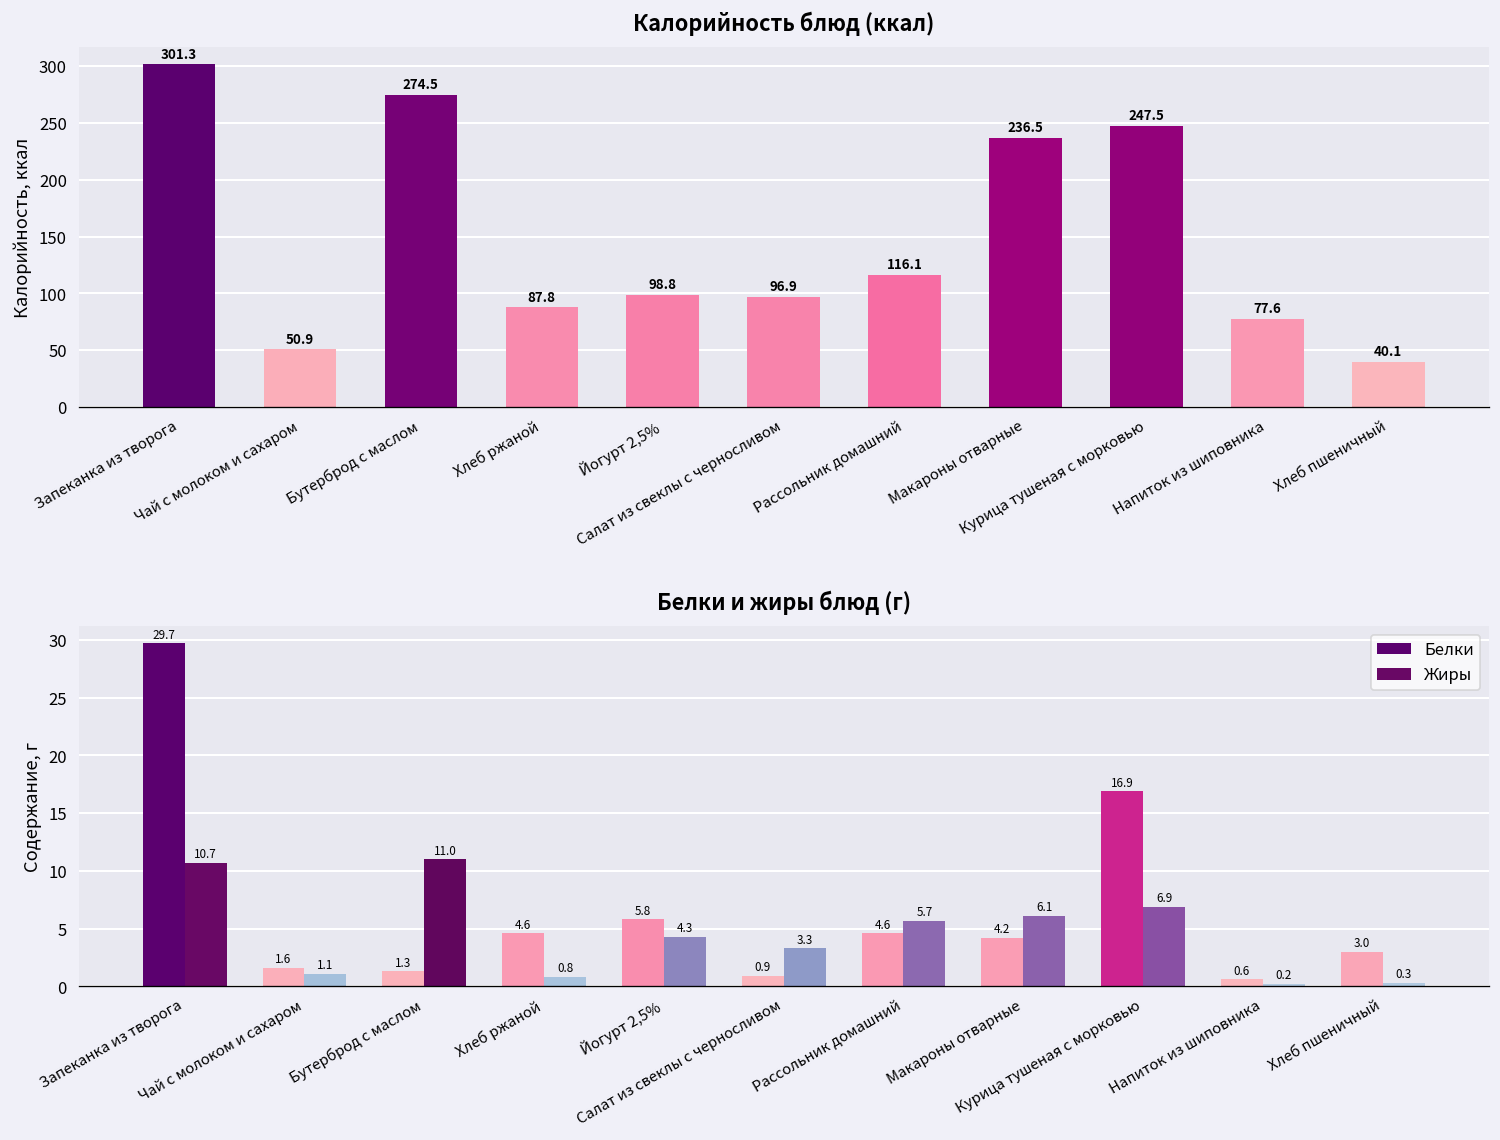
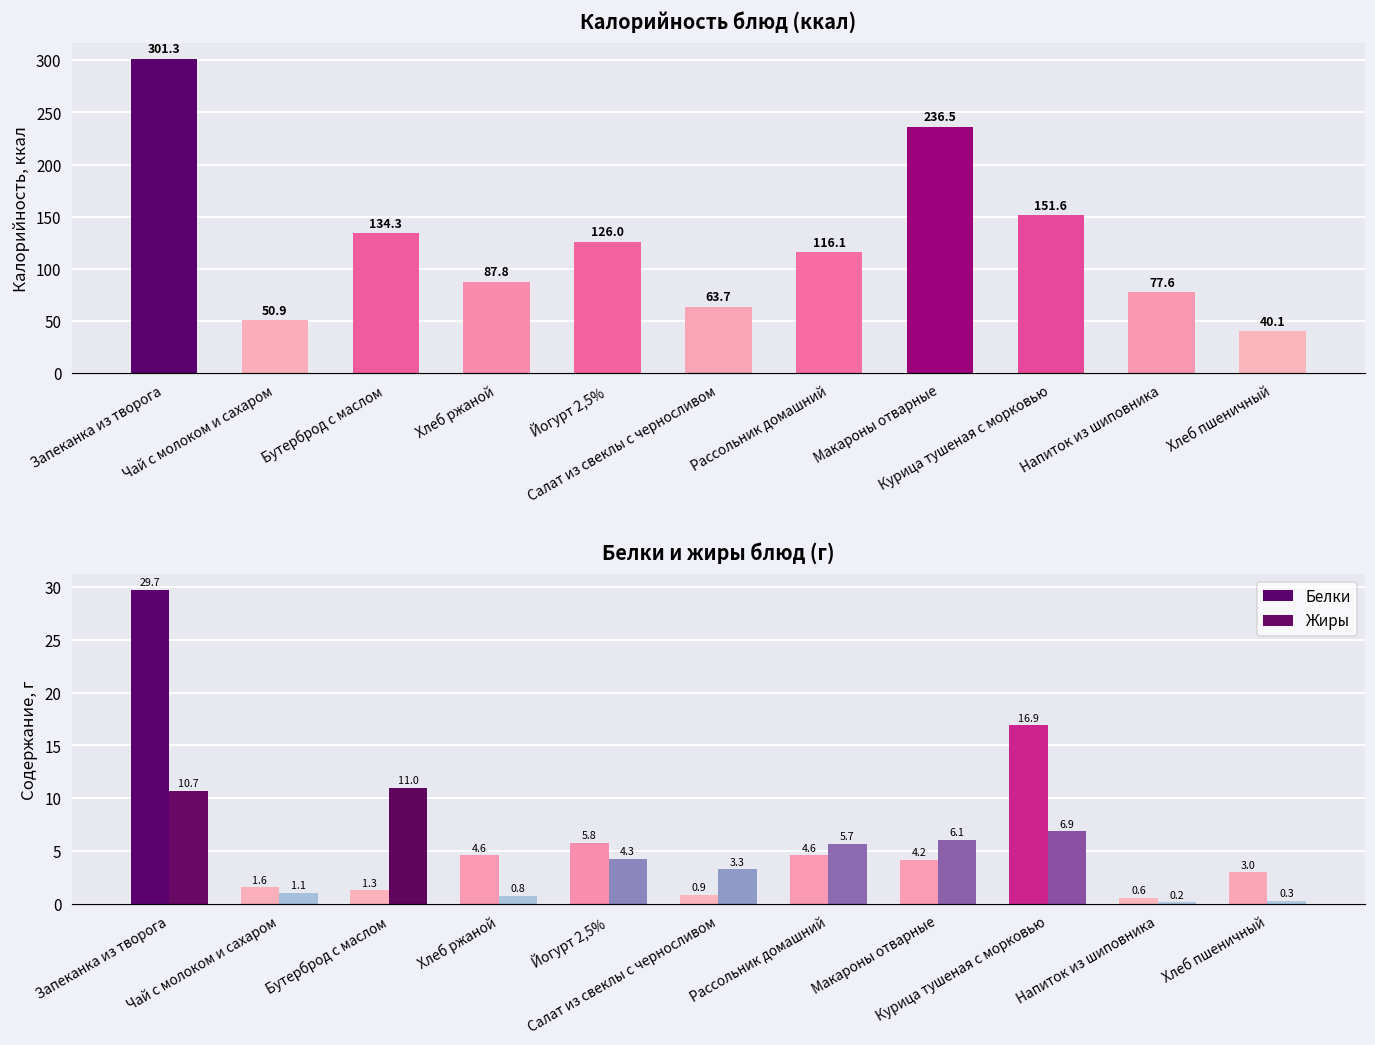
  {
    "Калорийность блюд (ккал)": {
      "Запеканка из творога": 301.3,
      "Чай с молоком и сахаром": 50.9,
-     "Бутерброд с маслом": 274.5,
+     "Бутерброд с маслом": 134.3,
      "Хлеб ржаной": 87.8,
-     "Йогурт 2,5%": 98.8,
-     "Салат из свеклы с черносливом": 96.9,
+     "Йогурт 2,5%": 126.0,
+     "Салат из свеклы с черносливом": 63.7,
      "Рассольник домашний": 116.1,
      "Макароны отварные": 236.5,
-     "Курица тушеная с морковью": 247.5,
+     "Курица тушеная с морковью": 151.6,
      "Напиток из шиповника": 77.6,
      "Хлеб пшеничный": 40.1
    }
  }
